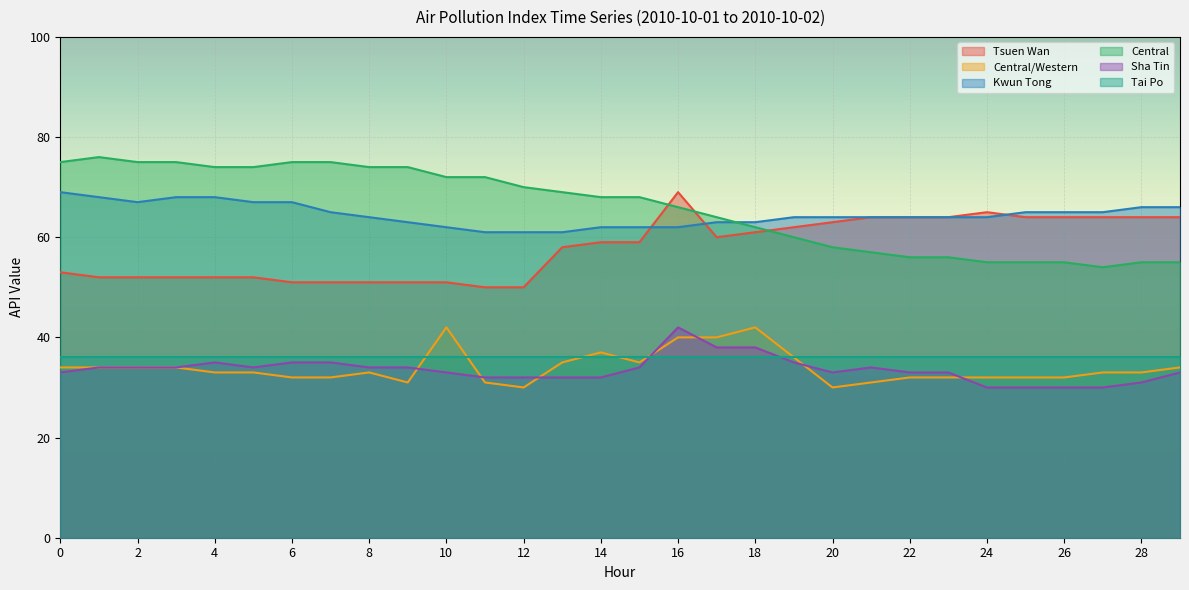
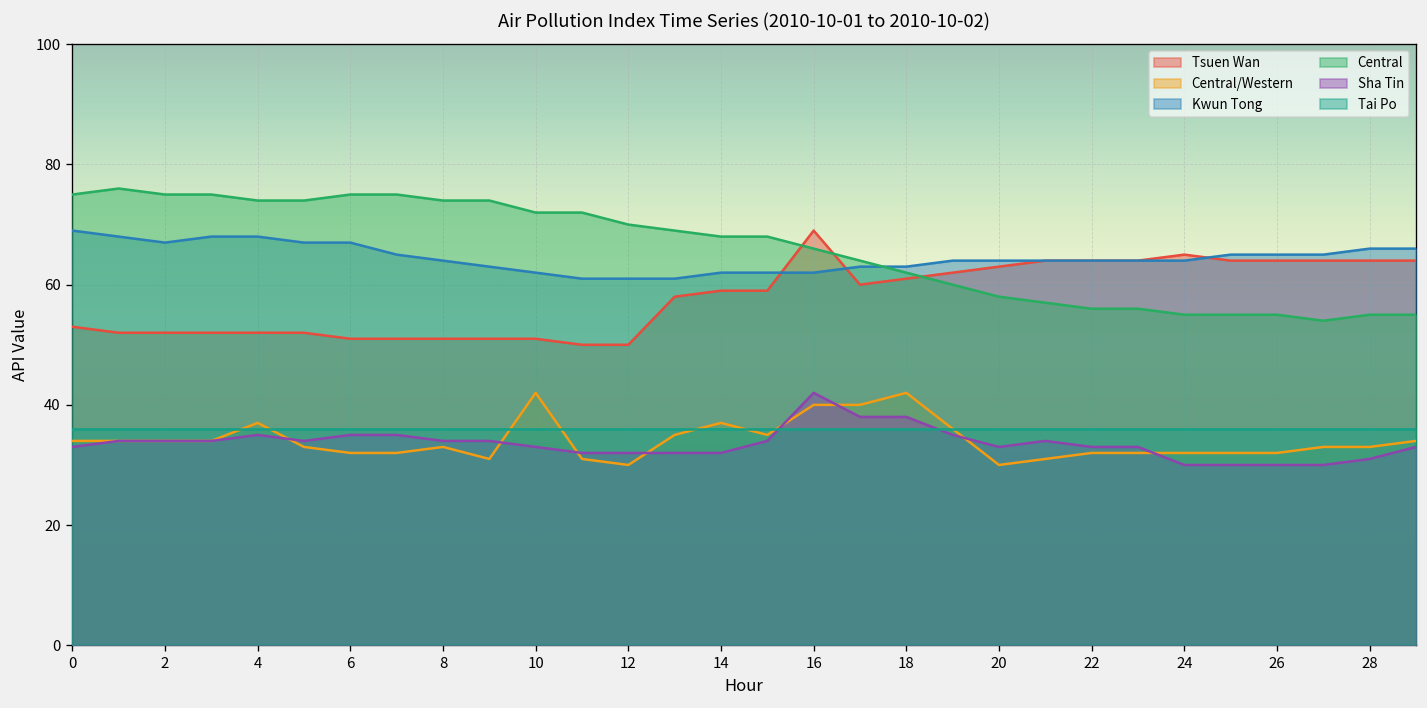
  {
    "Tsuen Wan": {
      "0": 53,
      "2": 52,
      "4": 52,
      "6": 51,
      "8": 51,
      "10": 51,
      "12": 50,
      "14": 59,
      "16": 69,
      "18": 61,
      "20": 63,
      "24": 65,
      "26": 64,
      "28": 64
    },
    "Central/Western": {
      "0": 34,
-     "4": 33,
+     "4": 37,
      "6": 32,
      "8": 33,
      "10": 42,
      "12": 30,
      "14": 37,
      "16": 40,
      "18": 42,
      "20": 30,
      "22": 32,
      "24": 32,
      "26": 32,
      "28": 33
    },
    "Sha Tin": {
      "0": 33,
      "4": 35,
      "6": 35,
      "8": 34,
      "10": 33,
      "12": 32,
      "14": 32,
      "16": 42,
      "18": 38,
      "20": 33,
      "22": 33,
      "24": 30,
      "26": 30,
      "28": 31
    }
  }
